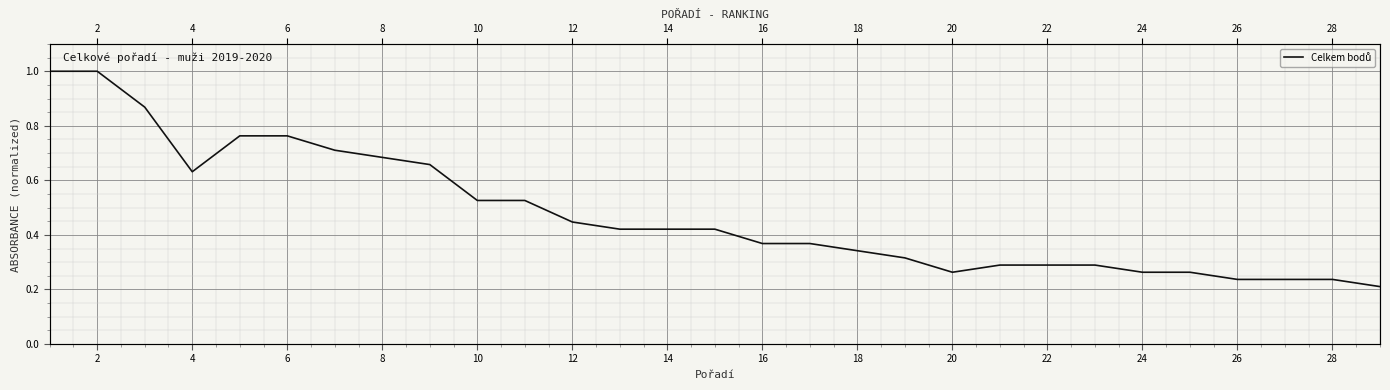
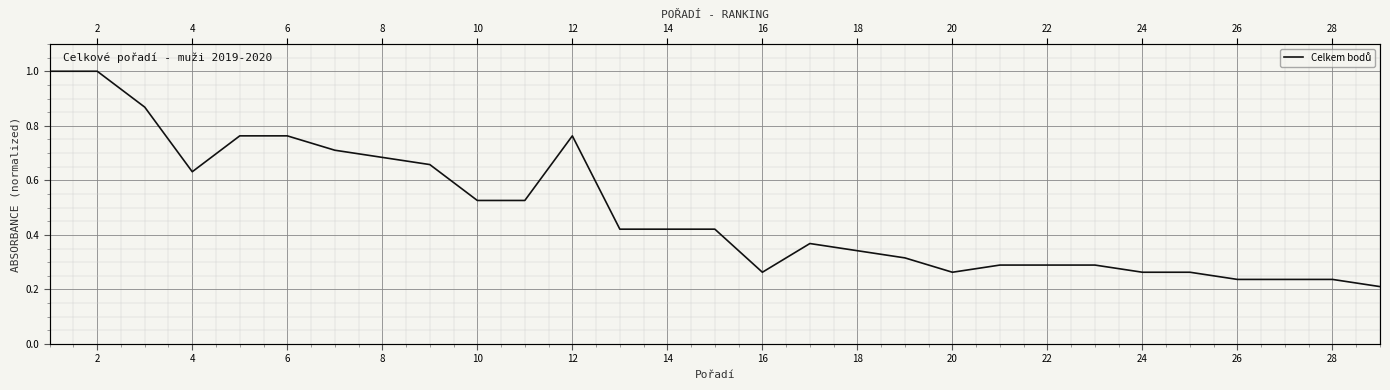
  {
    "4": 0.63,
    "6": 0.76,
    "8": 0.68,
    "10": 0.53,
-   "12": 0.45,
+   "12": 0.76,
    "14": 0.42,
-   "16": 0.37,
+   "16": 0.26,
    "18": 0.34,
    "20": 0.26,
    "22": 0.29,
    "24": 0.26,
    "26": 0.24,
    "28": 0.24
  }
